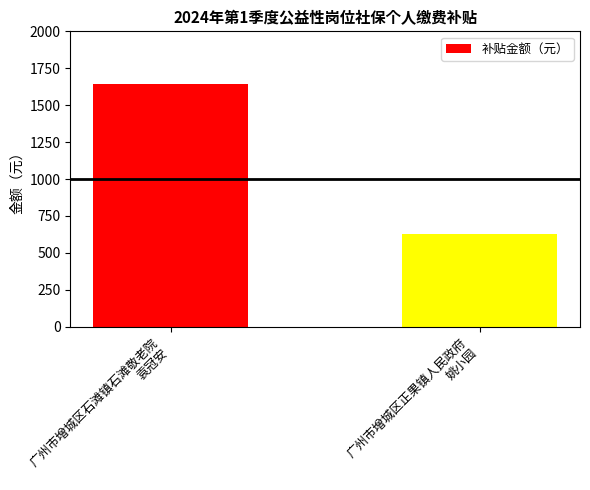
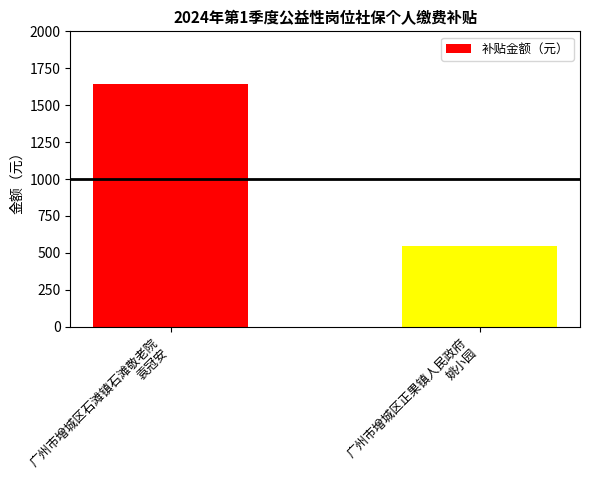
  {
    "广州市增城区石滩镇石滩敬老院 袁冠安": 1640,
-   "广州市增城区正果镇人民政府 姚小园": 620
+   "广州市增城区正果镇人民政府 姚小园": 550
  }
